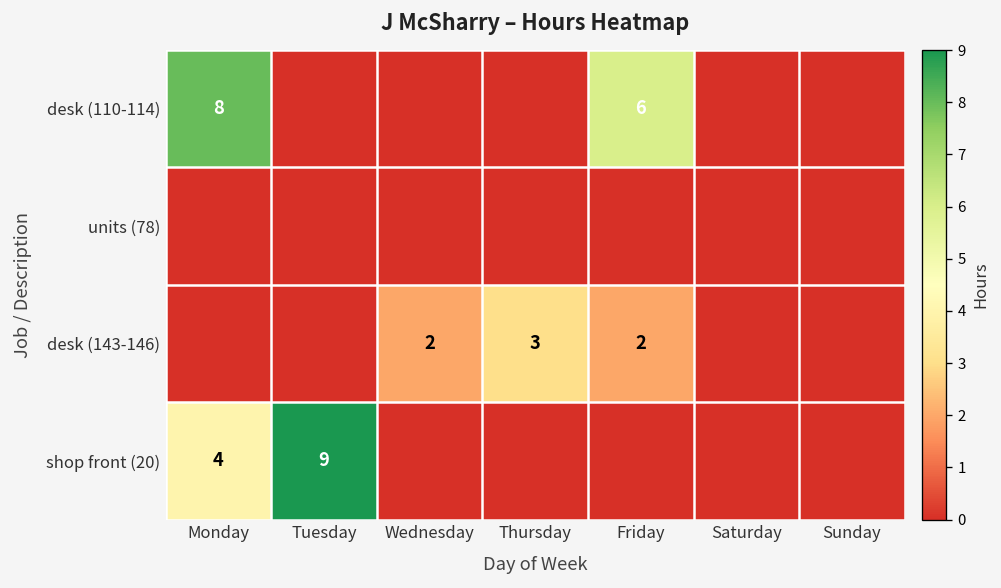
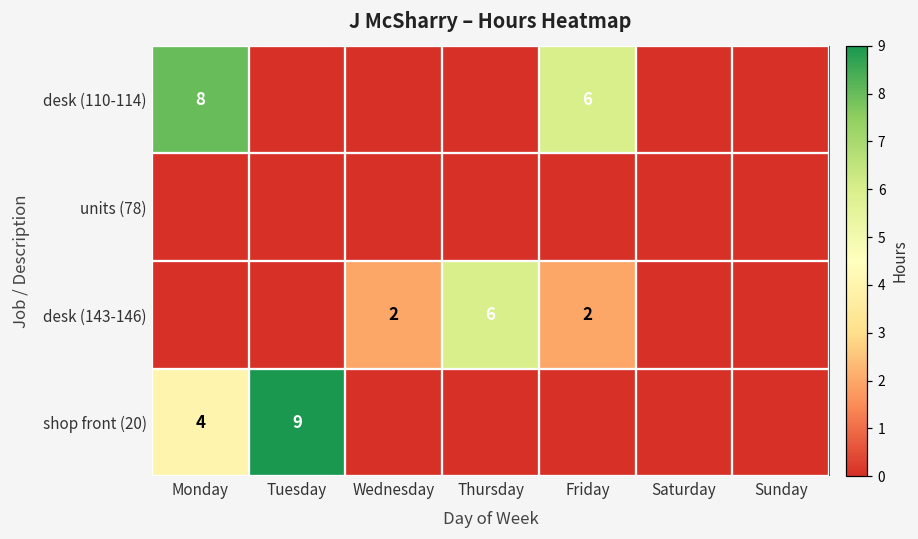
  {
    "desk (110-114)": {
      "Monday": 8,
      "Friday": 6
    },
    "desk (143-146)": {
      "Wednesday": 2,
-     "Thursday": 3,
+     "Thursday": 6,
      "Friday": 2
    },
    "shop front (20)": {
      "Monday": 4,
      "Tuesday": 9
    }
  }
